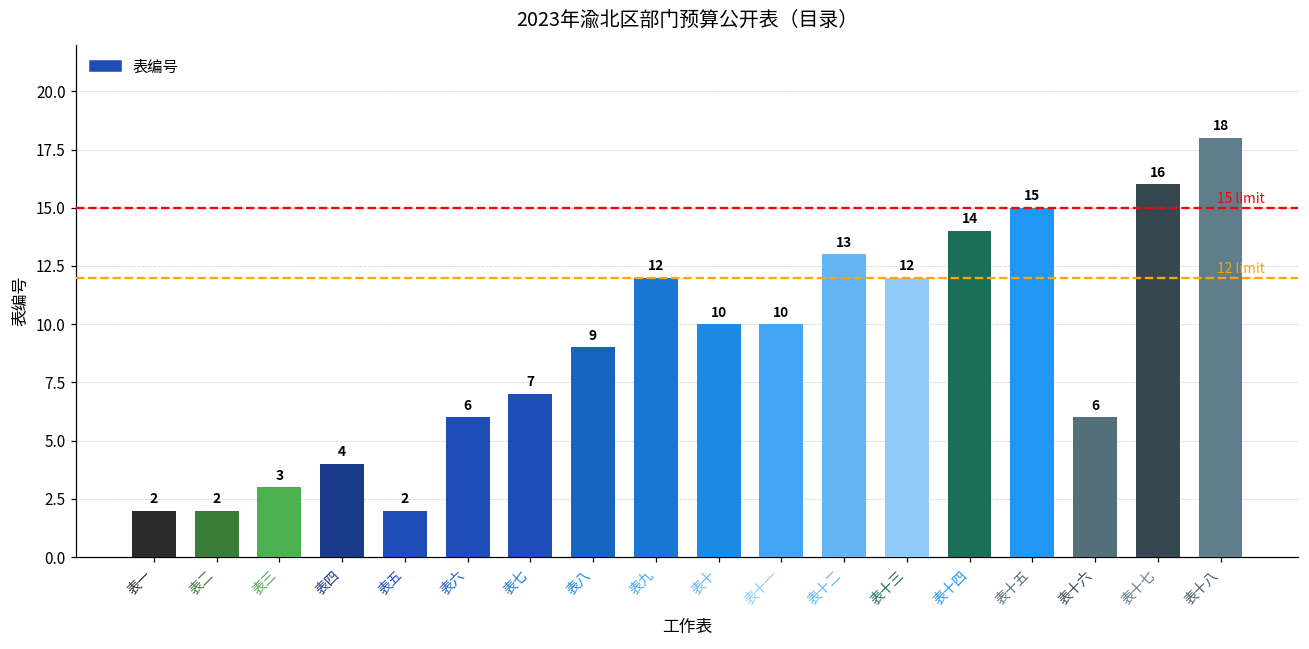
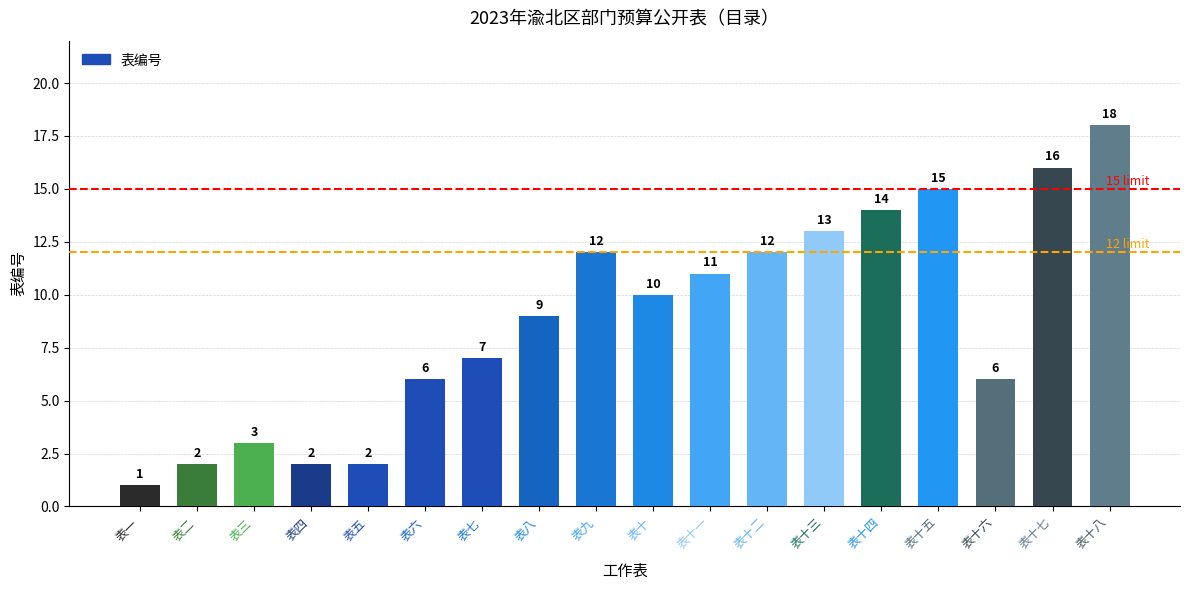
  {
-   "表一": 2,
+   "表一": 1,
    "表二": 2,
    "表三": 3,
-   "表四": 4,
+   "表四": 2,
    "表五": 2,
    "表六": 6,
    "表七": 7,
    "表八": 9,
    "表九": 12,
    "表十": 10,
-   "表十一": 10,
-   "表十二": 13,
-   "表十三": 12,
+   "表十一": 11,
+   "表十二": 12,
+   "表十三": 13,
    "表十四": 14,
    "表十五": 15,
    "表十六": 6,
    "表十七": 16,
    "表十八": 18
  }
